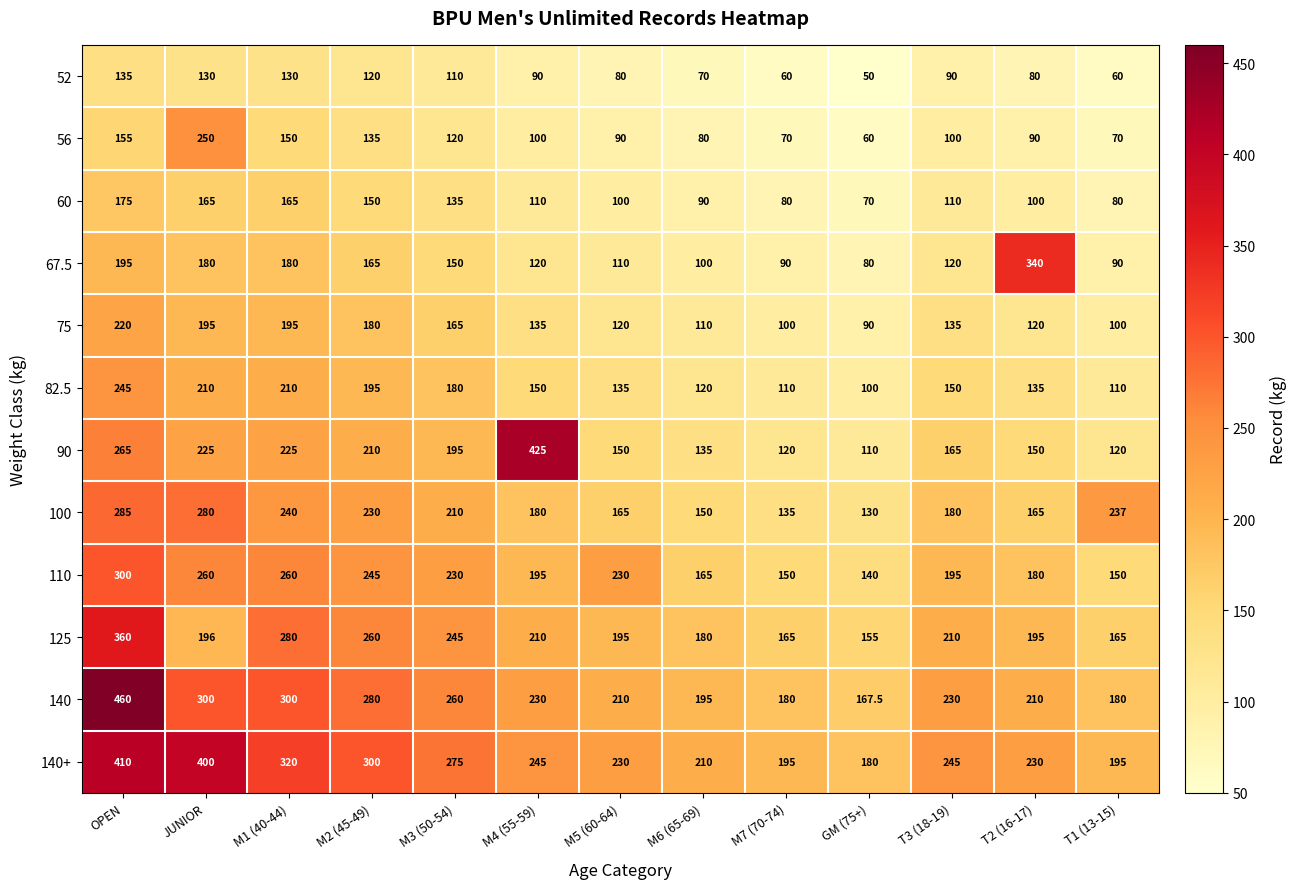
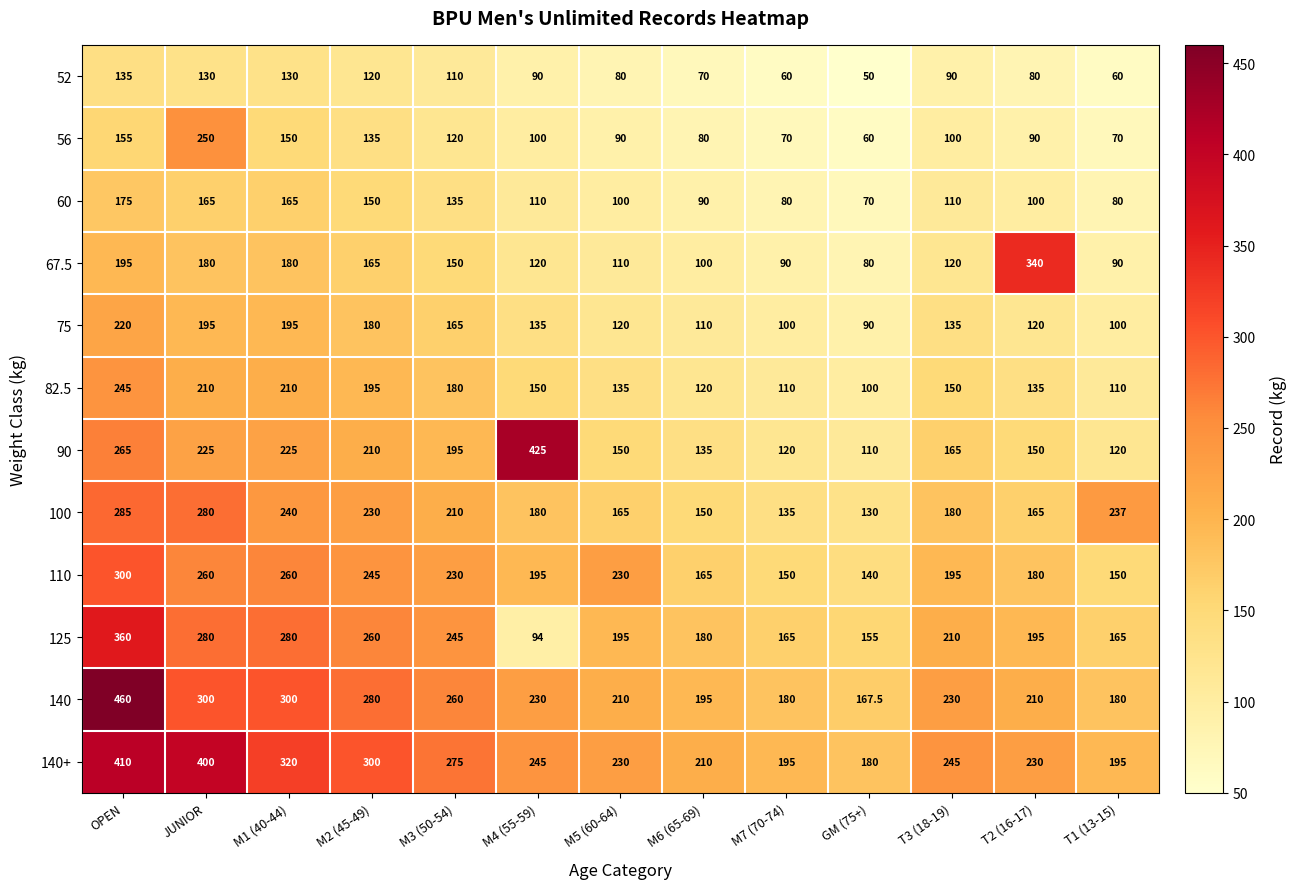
  {
    "52": {
      "OPEN": 135,
      "JUNIOR": 130,
      "M1 (40-44)": 130,
      "M2 (45-49)": 120,
      "M3 (50-54)": 110,
      "M4 (55-59)": 90,
      "M5 (60-64)": 80,
      "M6 (65-69)": 70,
      "M7 (70-74)": 60,
      "GM (75+)": 50,
      "T3 (18-19)": 90,
      "T2 (16-17)": 80,
      "T1 (13-15)": 60
    },
    "56": {
      "OPEN": 155,
      "JUNIOR": 250,
      "M1 (40-44)": 150,
      "M2 (45-49)": 135,
      "M3 (50-54)": 120,
      "M4 (55-59)": 100,
      "M5 (60-64)": 90,
      "M6 (65-69)": 80,
      "M7 (70-74)": 70,
      "GM (75+)": 60,
      "T3 (18-19)": 100,
      "T2 (16-17)": 90,
      "T1 (13-15)": 70
    },
    "60": {
      "OPEN": 175,
      "JUNIOR": 165,
      "M1 (40-44)": 165,
      "M2 (45-49)": 150,
      "M3 (50-54)": 135,
      "M4 (55-59)": 110,
      "M5 (60-64)": 100,
      "M6 (65-69)": 90,
      "M7 (70-74)": 80,
      "GM (75+)": 70,
      "T3 (18-19)": 110,
      "T2 (16-17)": 100,
      "T1 (13-15)": 80
    },
    "67.5": {
      "OPEN": 195,
      "JUNIOR": 180,
      "M1 (40-44)": 180,
      "M2 (45-49)": 165,
      "M3 (50-54)": 150,
      "M4 (55-59)": 120,
      "M5 (60-64)": 110,
      "M6 (65-69)": 100,
      "M7 (70-74)": 90,
      "GM (75+)": 80,
      "T3 (18-19)": 120,
      "T2 (16-17)": 340,
      "T1 (13-15)": 90
    },
    "75": {
      "OPEN": 220,
      "JUNIOR": 195,
      "M1 (40-44)": 195,
      "M2 (45-49)": 180,
      "M3 (50-54)": 165,
      "M4 (55-59)": 135,
      "M5 (60-64)": 120,
      "M6 (65-69)": 110,
      "M7 (70-74)": 100,
      "GM (75+)": 90,
      "T3 (18-19)": 135,
      "T2 (16-17)": 120,
      "T1 (13-15)": 100
    },
    "82.5": {
      "OPEN": 245,
      "JUNIOR": 210,
      "M1 (40-44)": 210,
      "M2 (45-49)": 195,
      "M3 (50-54)": 180,
      "M4 (55-59)": 150,
      "M5 (60-64)": 135,
      "M6 (65-69)": 120,
      "M7 (70-74)": 110,
      "GM (75+)": 100,
      "T3 (18-19)": 150,
      "T2 (16-17)": 135,
      "T1 (13-15)": 110
    },
    "90": {
      "OPEN": 265,
      "JUNIOR": 225,
      "M1 (40-44)": 225,
      "M2 (45-49)": 210,
      "M3 (50-54)": 195,
      "M4 (55-59)": 425,
      "M5 (60-64)": 150,
      "M6 (65-69)": 135,
      "M7 (70-74)": 120,
      "GM (75+)": 110,
      "T3 (18-19)": 165,
      "T2 (16-17)": 150,
      "T1 (13-15)": 120
    },
    "100": {
      "OPEN": 285,
      "JUNIOR": 280,
      "M1 (40-44)": 240,
      "M2 (45-49)": 230,
      "M3 (50-54)": 210,
      "M4 (55-59)": 180,
      "M5 (60-64)": 165,
      "M6 (65-69)": 150,
      "M7 (70-74)": 135,
      "GM (75+)": 130,
      "T3 (18-19)": 180,
      "T2 (16-17)": 165,
      "T1 (13-15)": 237
    },
    "110": {
      "OPEN": 300,
      "JUNIOR": 260,
      "M1 (40-44)": 260,
      "M2 (45-49)": 245,
      "M3 (50-54)": 230,
      "M4 (55-59)": 195,
      "M5 (60-64)": 230,
      "M6 (65-69)": 165,
      "M7 (70-74)": 150,
      "GM (75+)": 140,
      "T3 (18-19)": 195,
      "T2 (16-17)": 180,
      "T1 (13-15)": 150
    },
    "125": {
      "OPEN": 360,
-     "JUNIOR": 196,
+     "JUNIOR": 280,
      "M1 (40-44)": 280,
      "M2 (45-49)": 260,
      "M3 (50-54)": 245,
-     "M4 (55-59)": 210,
+     "M4 (55-59)": 94,
      "M5 (60-64)": 195,
      "M6 (65-69)": 180,
      "M7 (70-74)": 165,
      "GM (75+)": 155,
      "T3 (18-19)": 210,
      "T2 (16-17)": 195,
      "T1 (13-15)": 165
    },
    "140": {
      "OPEN": 460,
      "JUNIOR": 300,
      "M1 (40-44)": 300,
      "M2 (45-49)": 280,
      "M3 (50-54)": 260,
      "M4 (55-59)": 230,
      "M5 (60-64)": 210,
      "M6 (65-69)": 195,
      "M7 (70-74)": 180,
      "GM (75+)": 167.5,
      "T3 (18-19)": 230,
      "T2 (16-17)": 210,
      "T1 (13-15)": 180
    },
    "140+": {
      "OPEN": 410,
      "JUNIOR": 400,
      "M1 (40-44)": 320,
      "M2 (45-49)": 300,
      "M3 (50-54)": 275,
      "M4 (55-59)": 245,
      "M5 (60-64)": 230,
      "M6 (65-69)": 210,
      "M7 (70-74)": 195,
      "GM (75+)": 180,
      "T3 (18-19)": 245,
      "T2 (16-17)": 230,
      "T1 (13-15)": 195
    }
  }
